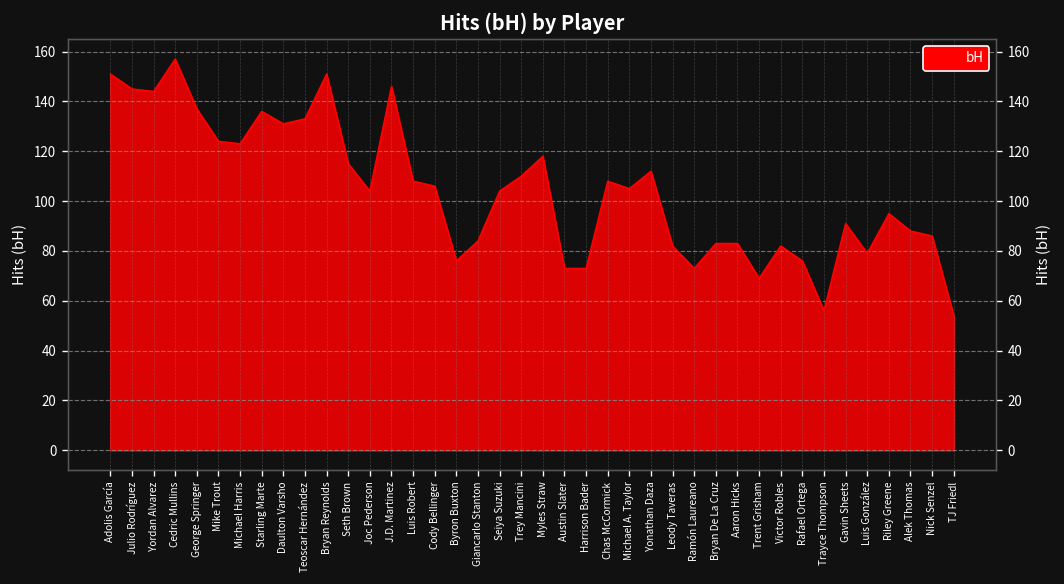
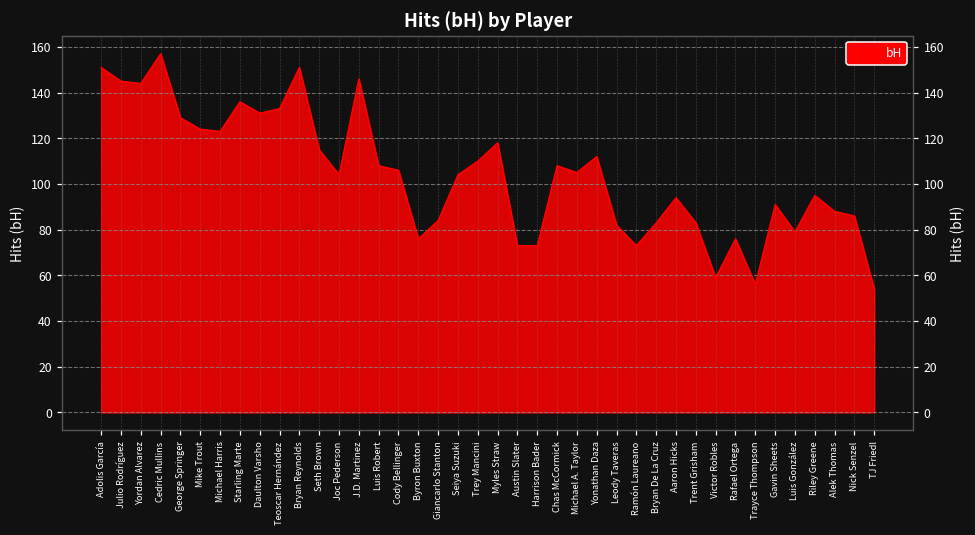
  {
    "Adolis García": 151,
    "Julio Rodríguez": 145,
    "Yordan Alvarez": 144,
    "Cedric Mullins": 157,
-   "George Springer": 137,
+   "George Springer": 129,
    "Mike Trout": 124,
    "Michael Harris": 123,
    "Starling Marte": 136,
    "Daulton Varsho": 131,
    "Teoscar Hernández": 133,
    "Bryan Reynolds": 151,
    "Seth Brown": 115,
    "Joc Pederson": 104,
    "J.D. Martinez": 146,
    "Luis Robert": 108,
    "Cody Bellinger": 106,
    "Byron Buxton": 76,
    "Giancarlo Stanton": 84,
    "Seiya Suzuki": 104,
    "Trey Mancini": 110,
    "Myles Straw": 118,
    "Austin Slater": 73,
    "Harrison Bader": 73,
    "Chas McCormick": 108,
    "Michael A. Taylor": 105,
    "Yonathan Daza": 112,
    "Leody Taveras": 82,
    "Ramón Laureano": 73,
    "Bryan De La Cruz": 83,
-   "Aaron Hicks": 83,
-   "Trent Grisham": 69,
-   "Victor Robles": 82,
+   "Aaron Hicks": 94,
+   "Trent Grisham": 83,
+   "Victor Robles": 59,
    "Rafael Ortega": 76,
    "Trayce Thompson": 56,
    "Gavin Sheets": 91,
    "Luis González": 79,
    "Riley Greene": 95,
    "Alek Thomas": 88,
    "Nick Senzel": 86,
    "TJ Friedl": 54
  }
